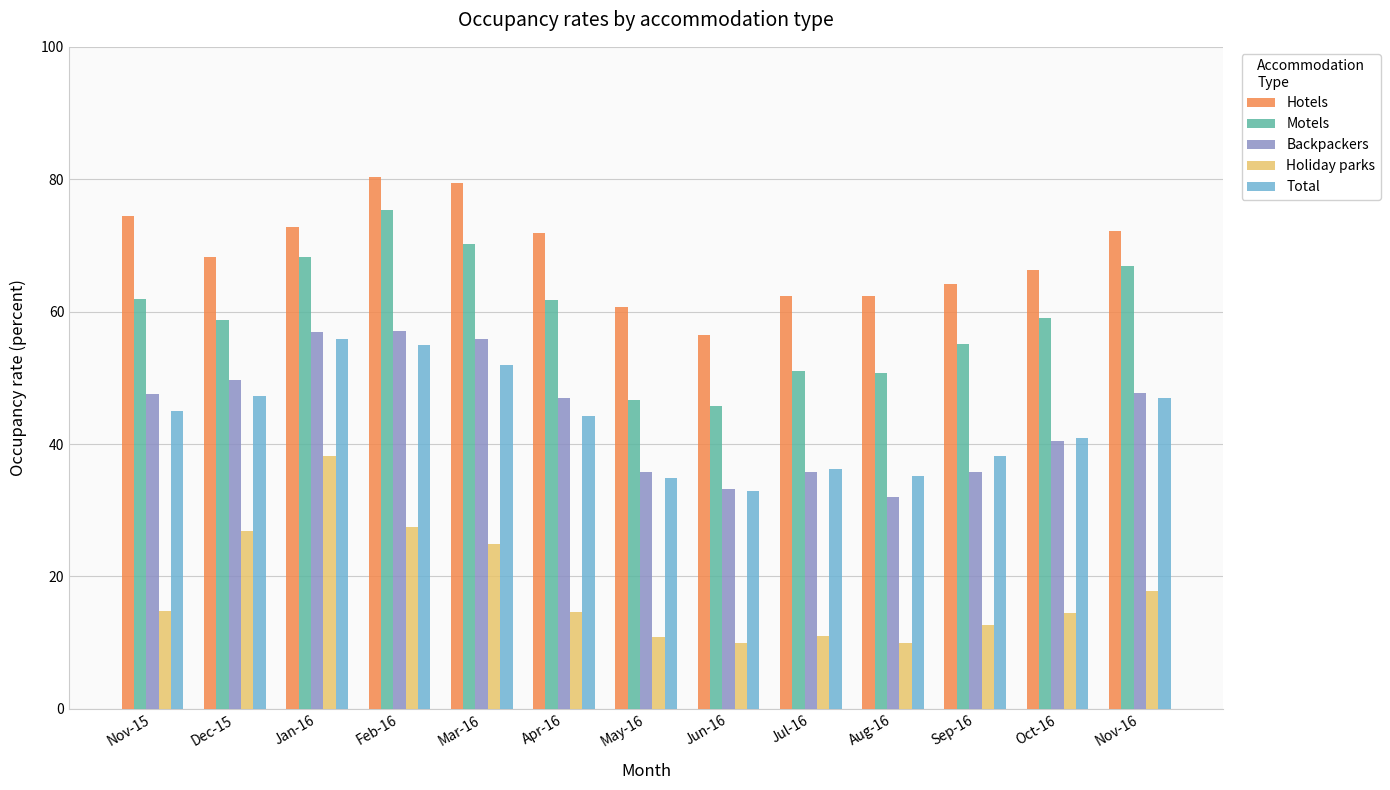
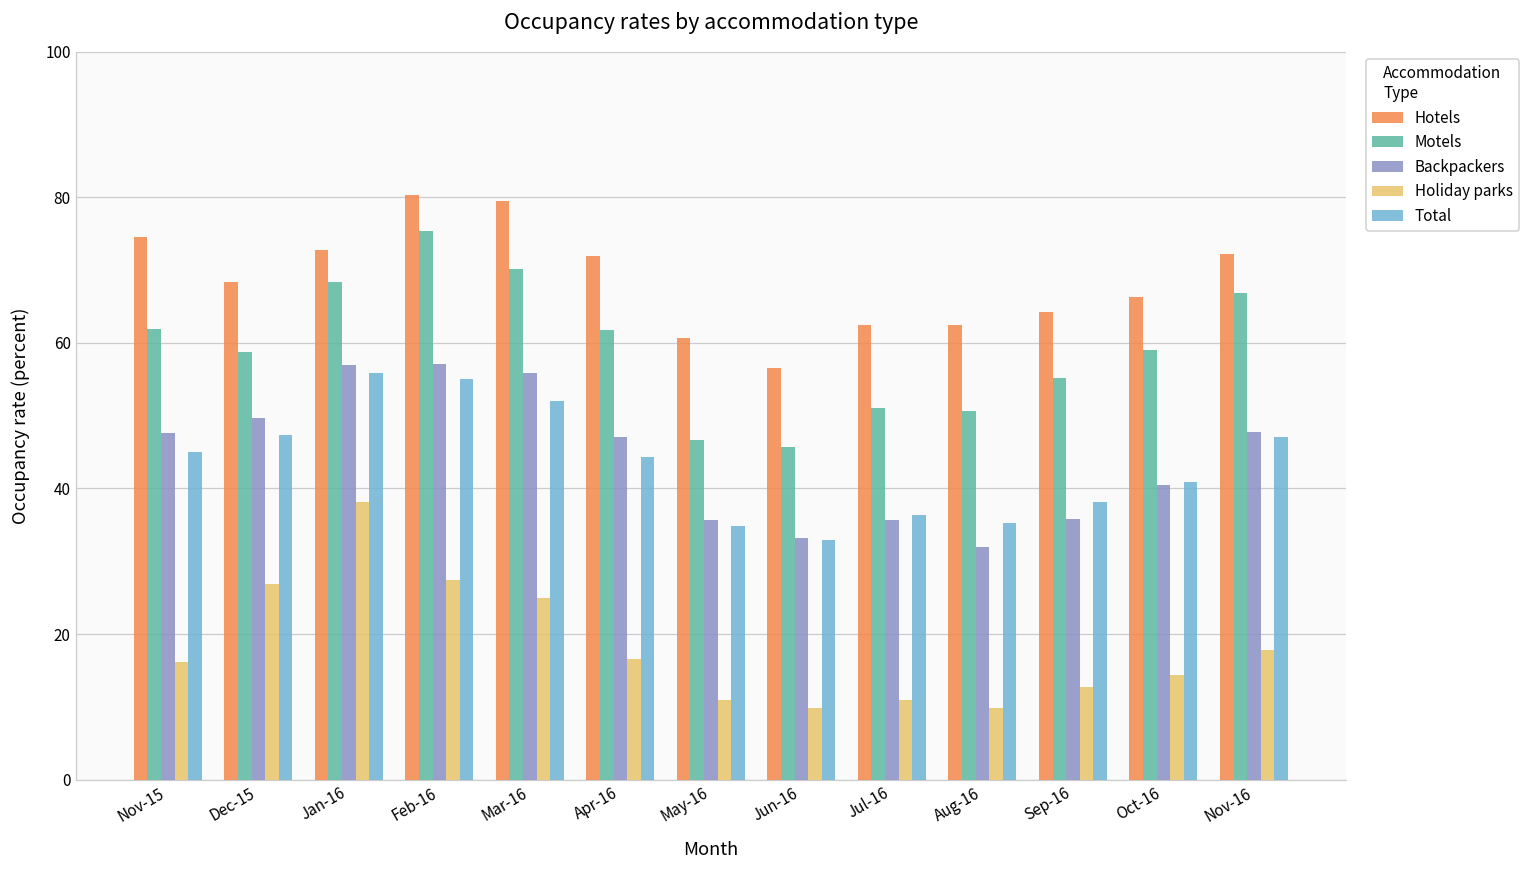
  {
    "Hotels": {
      "Nov-15": 75,
      "Dec-15": 68,
      "Jan-16": 73,
      "Feb-16": 80,
      "Mar-16": 80,
      "Apr-16": 72,
      "May-16": 61,
      "Jun-16": 57,
      "Jul-16": 62,
      "Aug-16": 62,
      "Sep-16": 64,
      "Oct-16": 66,
      "Nov-16": 72
    },
    "Holiday parks": {
-     "Nov-15": 15,
+     "Nov-15": 16,
      "Dec-15": 27,
      "Jan-16": 38,
      "Feb-16": 27,
      "Mar-16": 25,
-     "Apr-16": 15,
+     "Apr-16": 17,
      "May-16": 11,
      "Jun-16": 10,
      "Jul-16": 11,
      "Aug-16": 10,
      "Sep-16": 13,
      "Oct-16": 14,
      "Nov-16": 18
    }
  }
